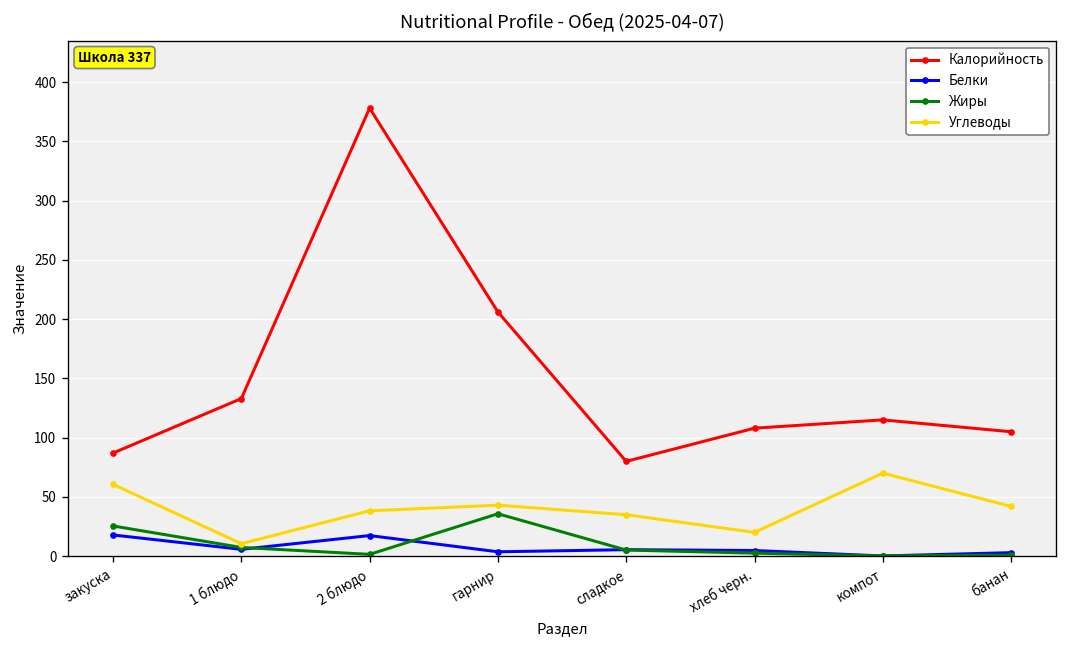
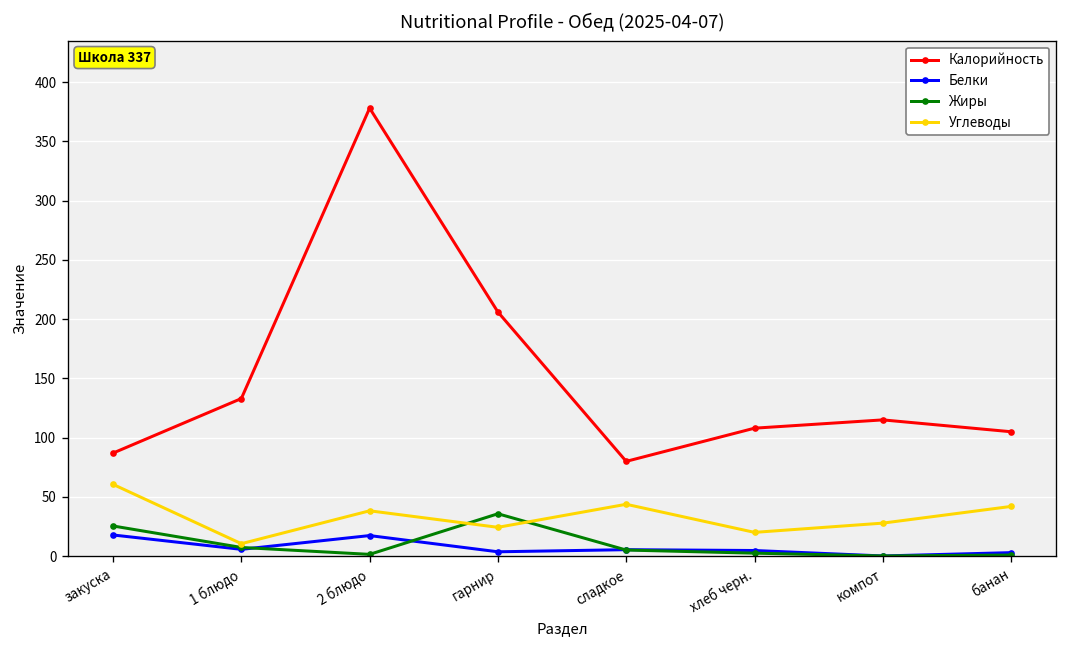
  {
    "Калорийность": {
      "закуска": 90,
      "1 блюдо": 130,
      "2 блюдо": 380,
      "гарнир": 210,
      "сладкое": 80,
      "хлеб черн.": 110,
      "компот": 120,
      "банан": 110
    },
    "Белки": {
      "закуска": 20,
      "2 блюдо": 20,
      "гарнир": 0
    },
    "Жиры": {
      "закуска": 30,
      "2 блюдо": 0,
      "гарнир": 40
    },
    "Углеводы": {
      "закуска": 60,
      "1 блюдо": 10,
      "2 блюдо": 40,
-     "гарнир": 40,
-     "сладкое": 35,
+     "гарнир": 20,
+     "сладкое": 44,
      "хлеб черн.": 20,
-     "компот": 70,
+     "компот": 30,
      "банан": 40
    }
  }
